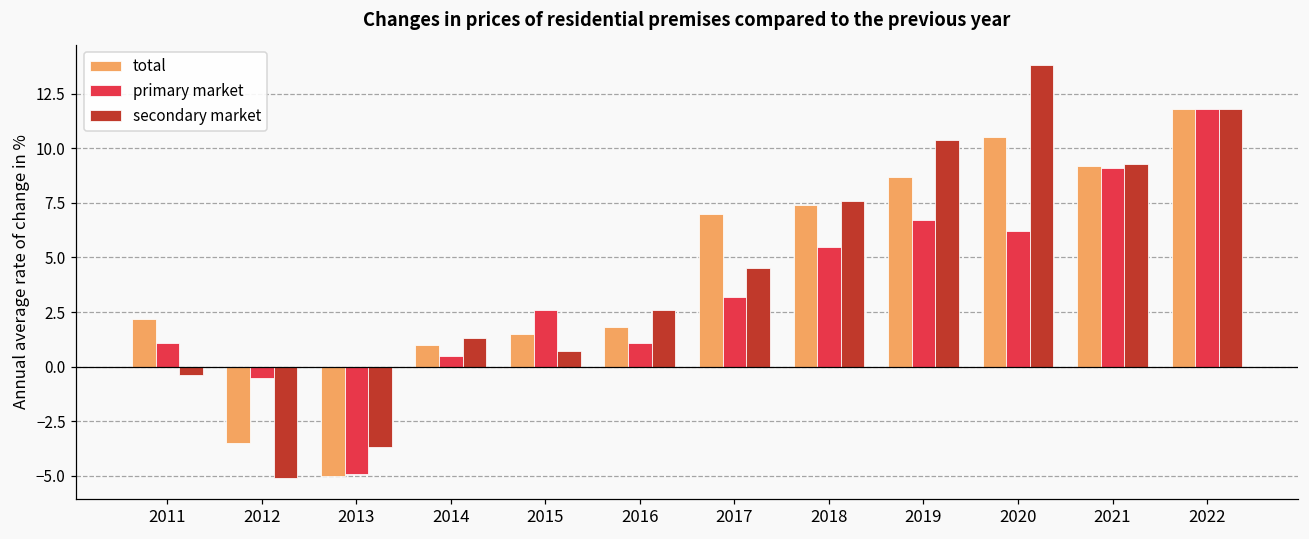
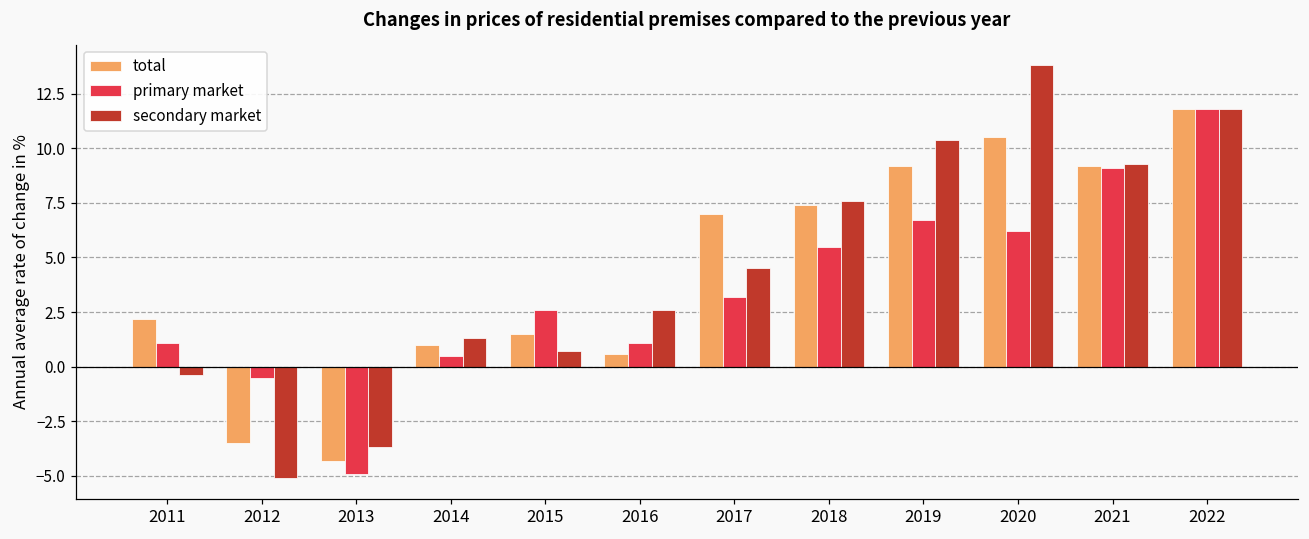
  {
    "total": {
      "2011": 2.2,
      "2012": -3.5,
-     "2013": -5.0,
+     "2013": -4.3,
      "2014": 1.0,
      "2015": 1.5,
-     "2016": 1.8,
+     "2016": 0.6,
      "2017": 7.0,
      "2018": 7.4,
-     "2019": 8.7,
+     "2019": 9.2,
      "2020": 10.5,
      "2021": 9.2,
      "2022": 11.8
    }
  }
